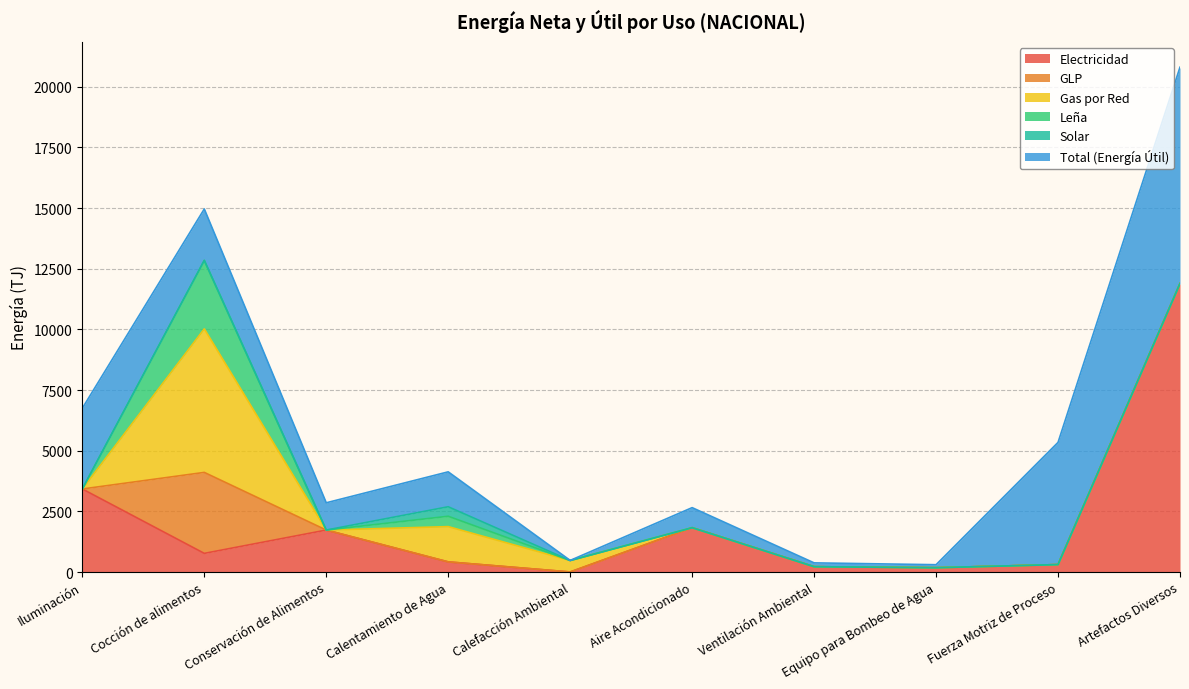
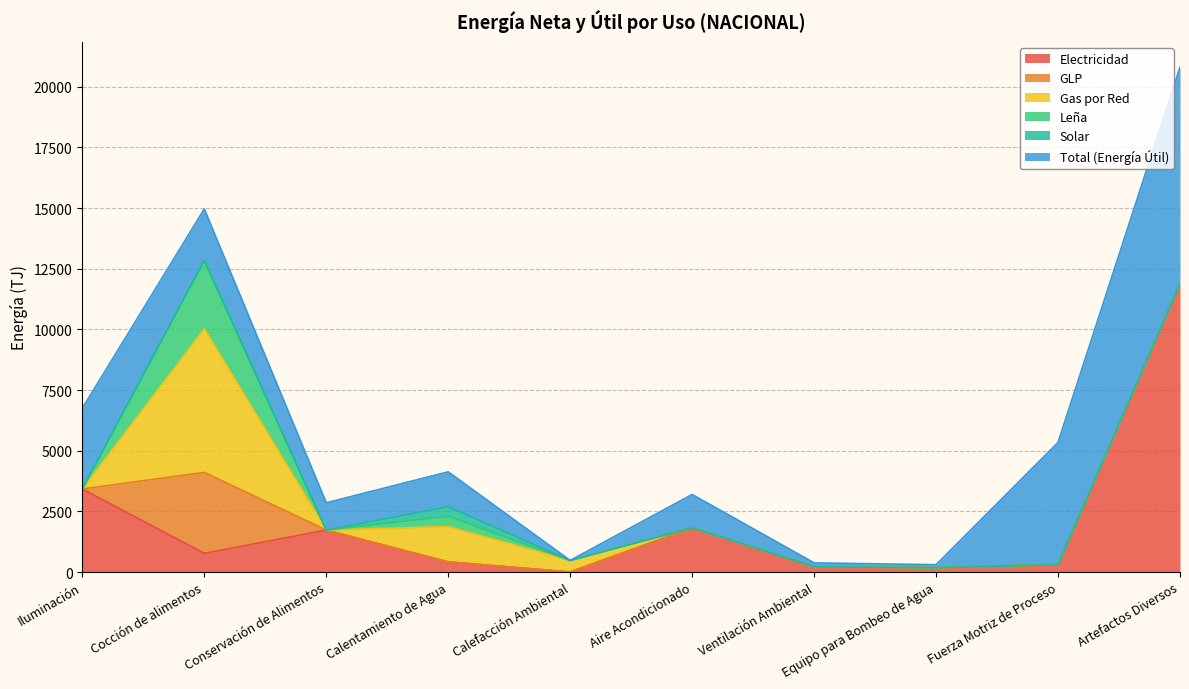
  {
    "Gas por Red": {
      "Cocción de alimentos": 5900,
      "Calentamiento de Agua": 1500
    },
    "Total (Energía Útil)": {
      "Iluminación": 3300,
      "Cocción de alimentos": 2100,
      "Conservación de Alimentos": 1100,
      "Calentamiento de Agua": 1400,
-     "Aire Acondicionado": 800,
+     "Aire Acondicionado": 1400,
      "Ventilación Ambiental": 200,
      "Equipo para Bombeo de Agua": 100,
      "Fuerza Motriz de Proceso": 5000,
      "Artefactos Diversos": 8900
    }
  }
